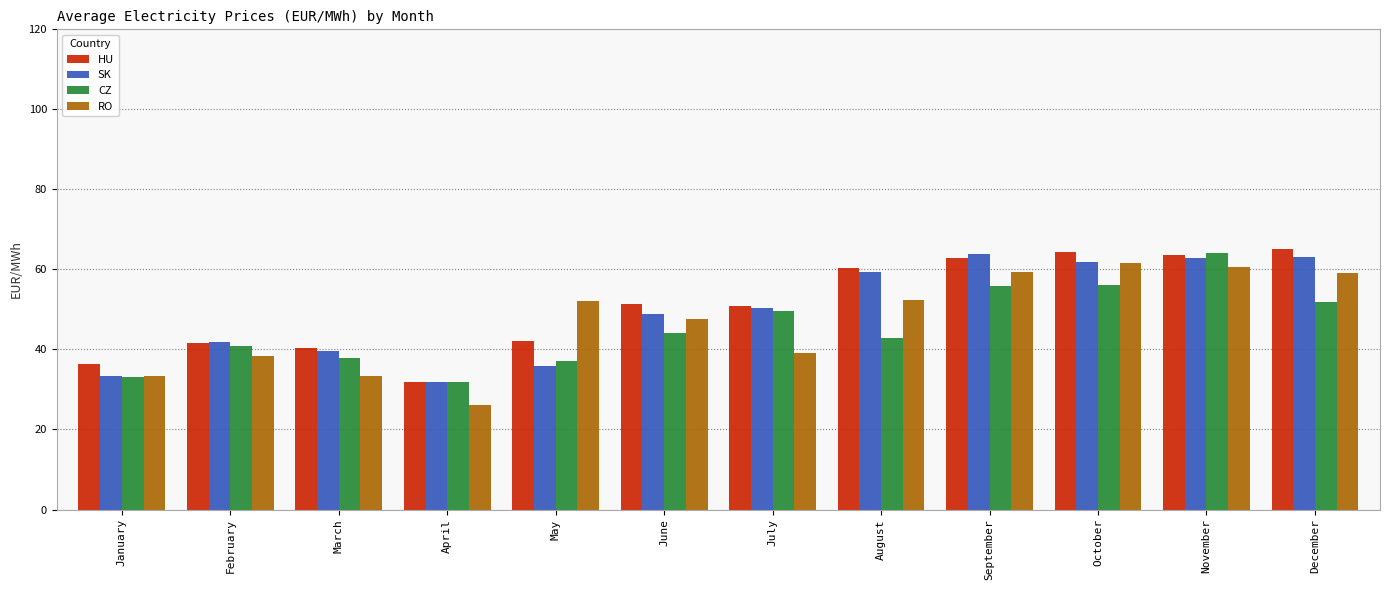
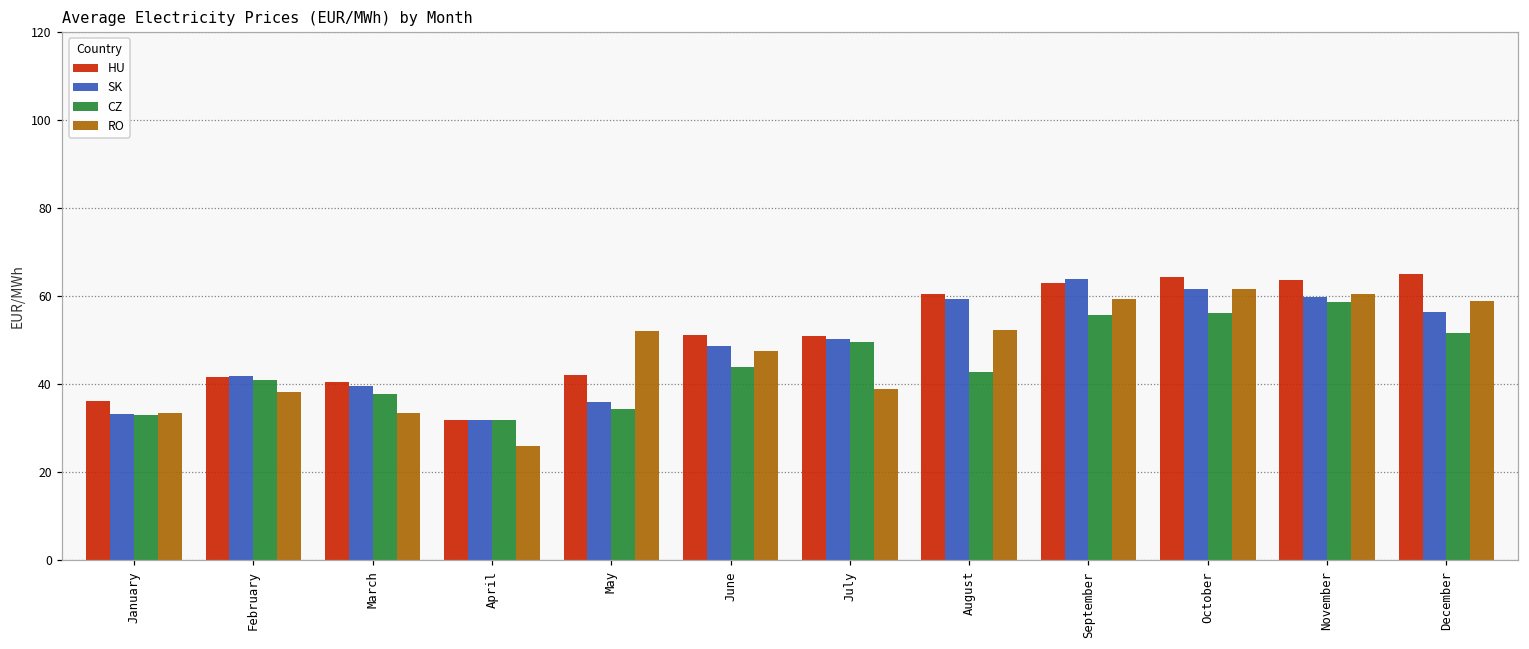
  {
    "HU": {
      "January": 36,
      "February": 42,
      "March": 40,
      "April": 32,
      "May": 42,
      "June": 51,
      "July": 51,
      "August": 60,
      "September": 63,
      "October": 64,
      "November": 64,
      "December": 65
    },
    "SK": {
      "January": 33,
      "February": 42,
      "March": 40,
      "April": 32,
      "May": 36,
      "June": 49,
      "July": 50,
      "August": 59,
      "September": 64,
      "October": 62,
-     "November": 63,
-     "December": 63
+     "November": 60,
+     "December": 56
    },
    "CZ": {
      "January": 33,
      "February": 41,
      "March": 38,
      "April": 32,
-     "May": 37,
+     "May": 34,
      "June": 44,
      "July": 50,
      "August": 43,
      "September": 56,
      "October": 56,
-     "November": 64,
+     "November": 59,
      "December": 52
    },
    "RO": {
      "January": 33,
      "February": 38,
      "March": 33,
      "April": 26,
      "May": 52,
      "June": 48,
      "July": 39,
      "August": 52,
      "September": 59,
      "October": 62,
      "November": 61,
      "December": 59
    }
  }
